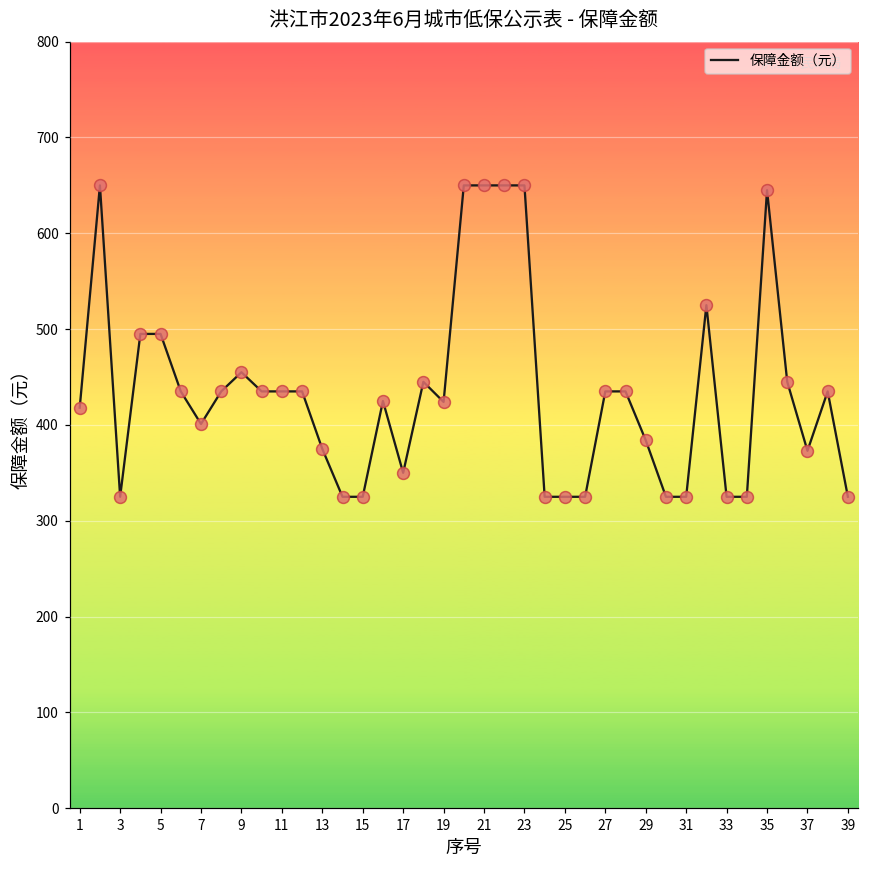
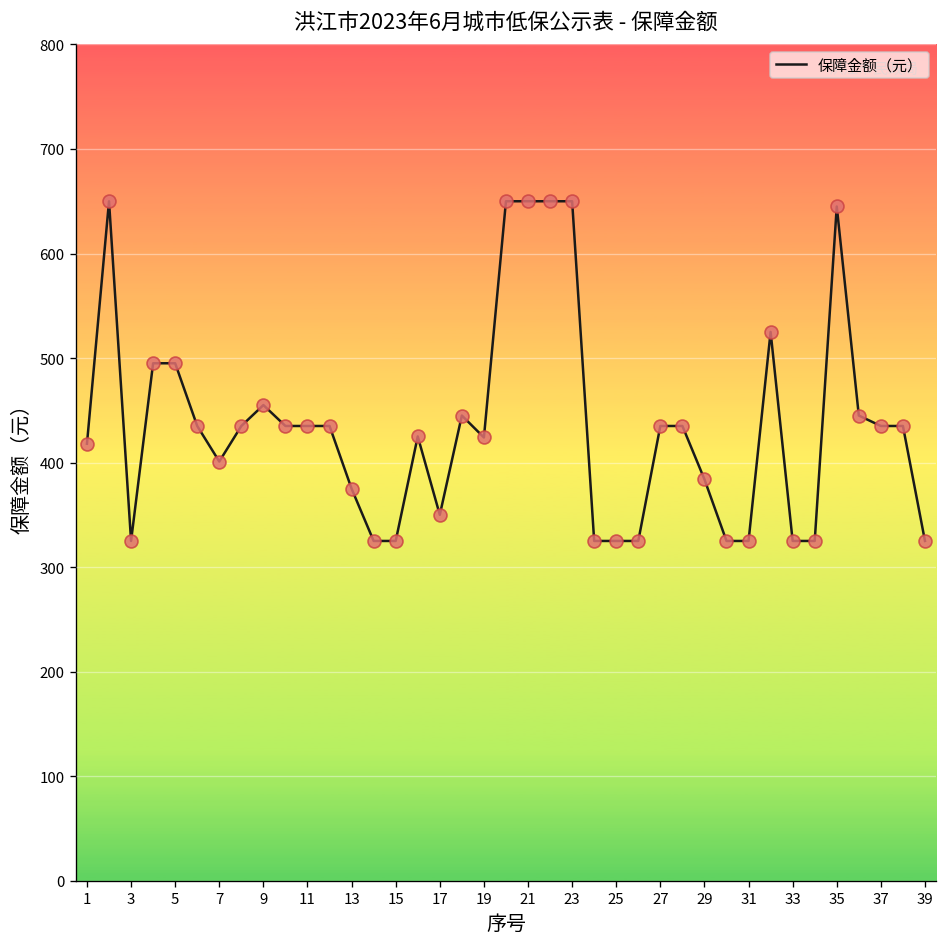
  {
    "1": 420,
    "3": 330,
    "5": 500,
    "7": 400,
    "9": 460,
    "11": 440,
    "13": 380,
    "15": 330,
    "17": 350,
    "19": 420,
    "21": 650,
    "23": 650,
    "25": 330,
    "27": 440,
    "29": 380,
    "31": 330,
    "33": 330,
    "35": 650,
-   "37": 370,
+   "37": 440,
    "39": 330
  }
